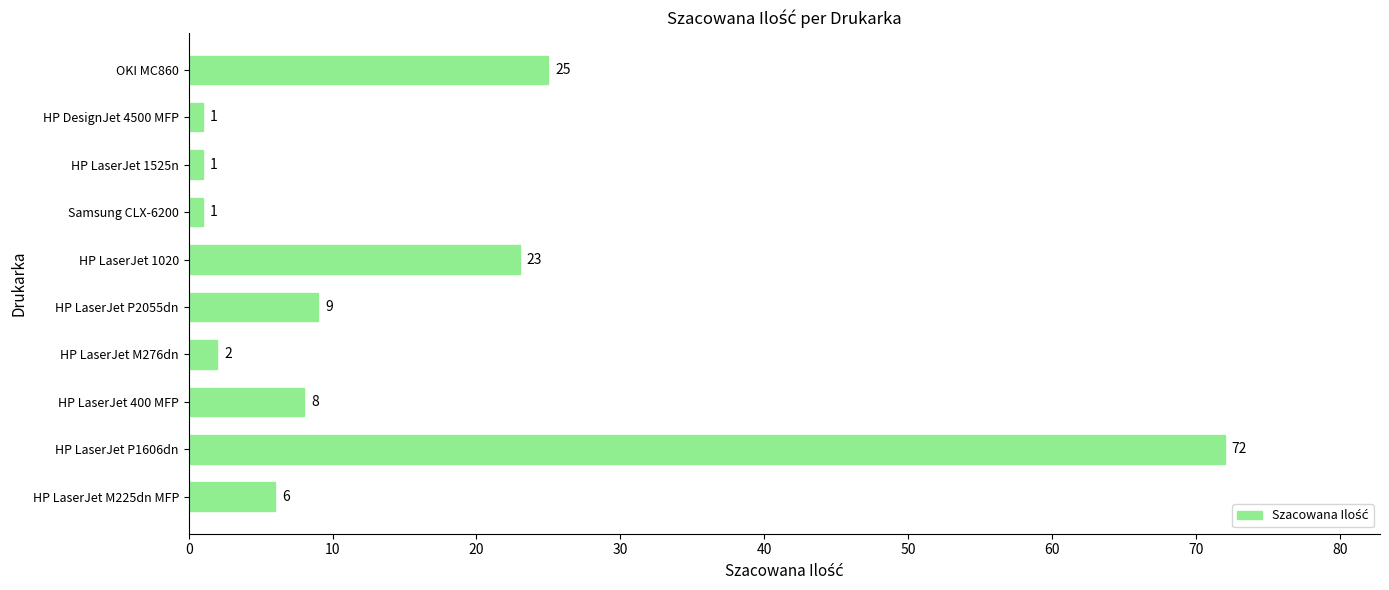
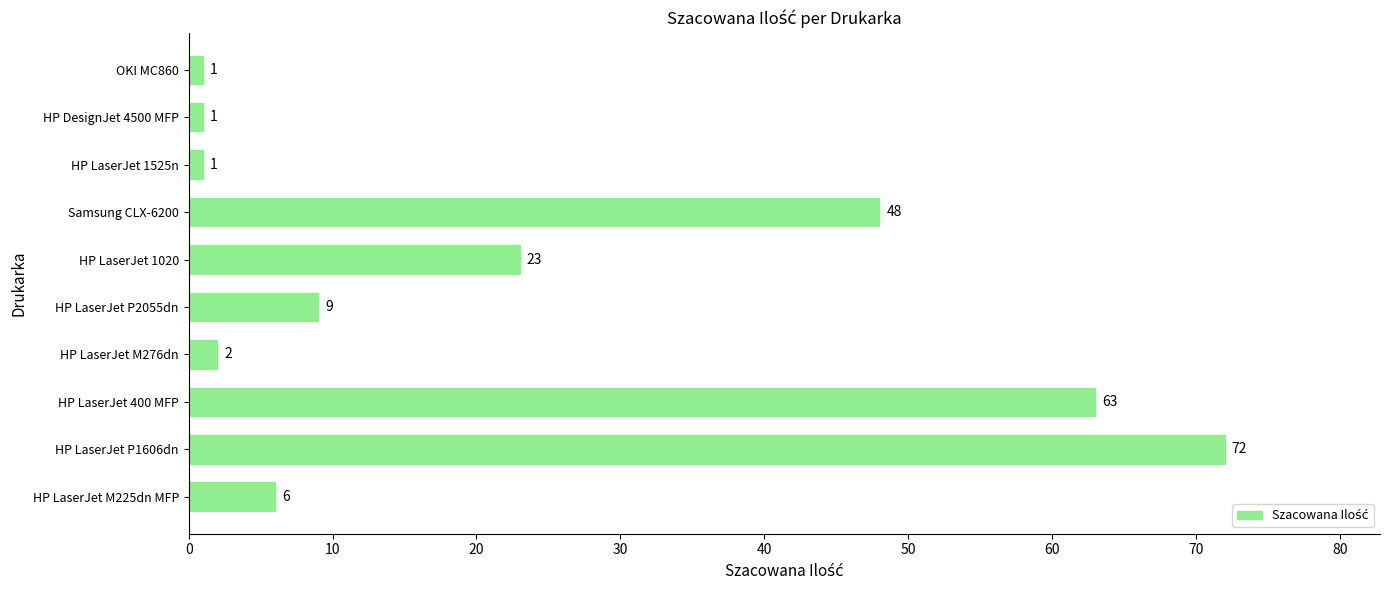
  {
-   "OKI MC860": 25,
+   "OKI MC860": 1,
    "HP DesignJet 4500 MFP": 1,
    "HP LaserJet 1525n": 1,
-   "Samsung CLX-6200": 1,
+   "Samsung CLX-6200": 48,
    "HP LaserJet 1020": 23,
    "HP LaserJet P2055dn": 9,
    "HP LaserJet M276dn": 2,
-   "HP LaserJet 400 MFP": 8,
+   "HP LaserJet 400 MFP": 63,
    "HP LaserJet P1606dn": 72,
    "HP LaserJet M225dn MFP": 6
  }
